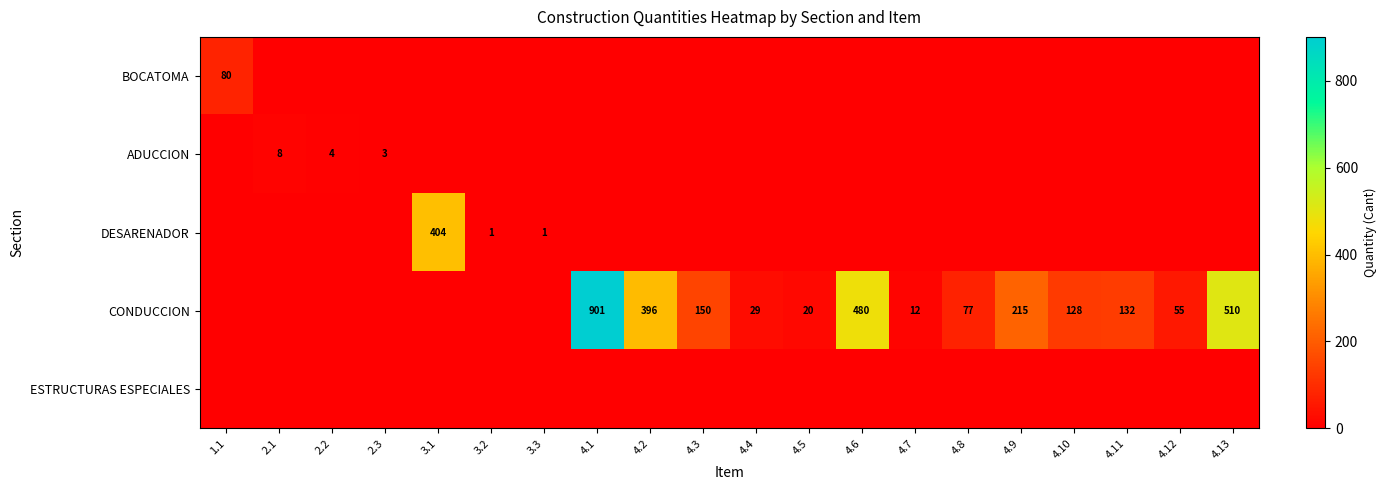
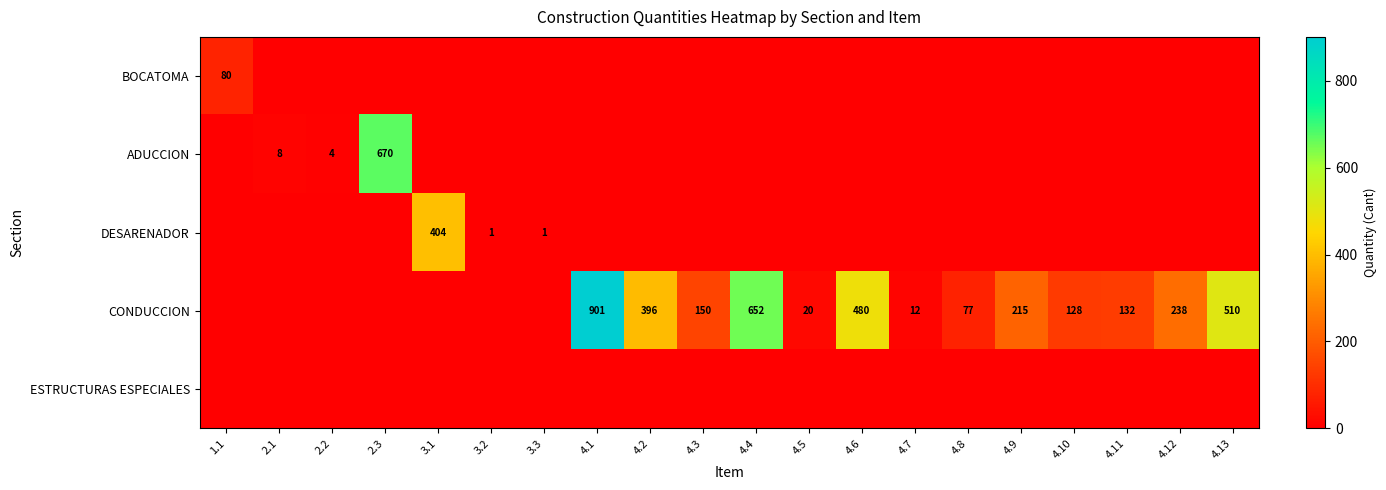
  {
    "BOCATOMA": {
      "1.1": 80
    },
    "ADUCCION": {
      "2.1": 8,
      "2.2": 4,
-     "2.3": 3
+     "2.3": 670
    },
    "DESARENADOR": {
      "3.1": 404,
      "3.2": 1,
      "3.3": 1
    },
    "CONDUCCION": {
      "4.1": 901,
      "4.2": 396,
      "4.3": 150,
-     "4.4": 29,
+     "4.4": 652,
      "4.5": 20,
      "4.6": 480,
      "4.7": 12,
      "4.8": 77,
      "4.9": 215,
      "4.10": 128,
      "4.11": 132,
-     "4.12": 55,
+     "4.12": 238,
      "4.13": 510
    }
  }
